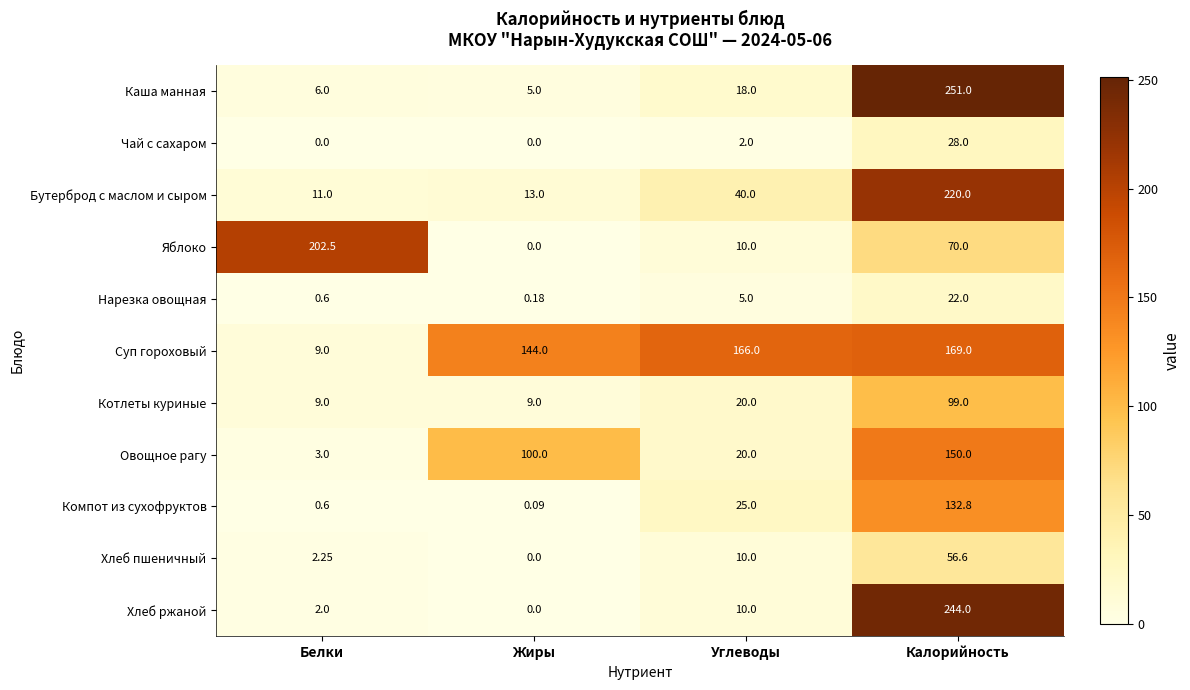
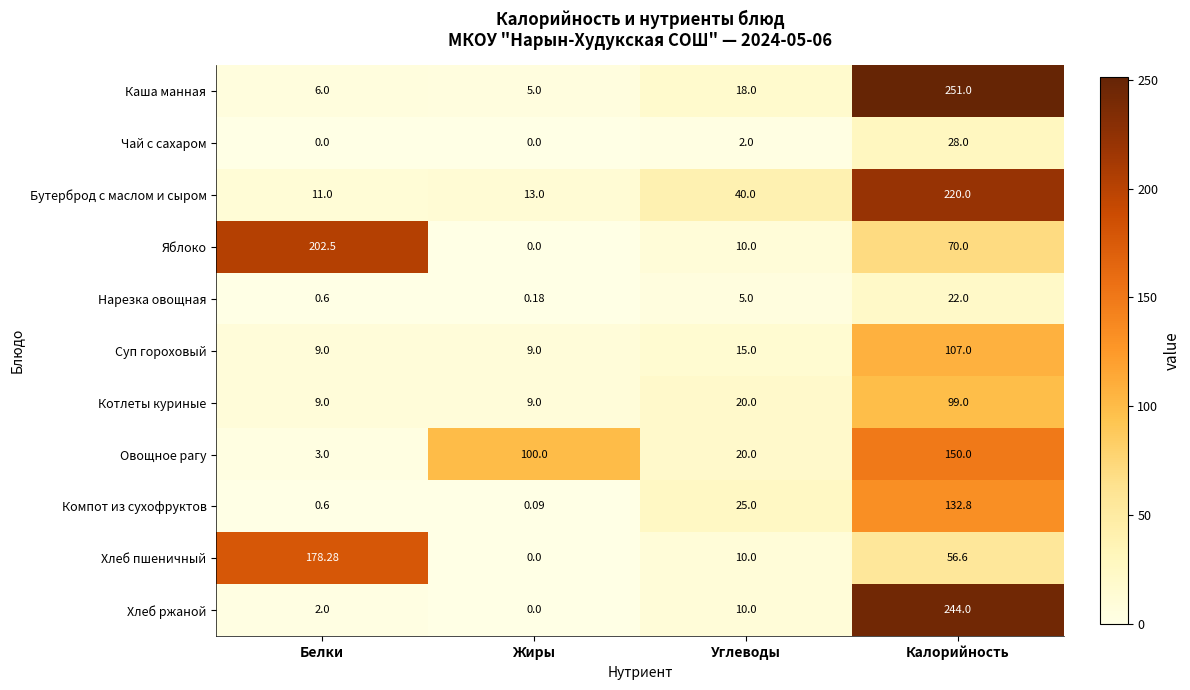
  {
    "Каша манная": {
      "Белки": 6.0,
      "Жиры": 5.0,
      "Углеводы": 18.0,
      "Калорийность": 251.0
    },
    "Чай с сахаром": {
      "Белки": 0.0,
      "Жиры": 0.0,
      "Углеводы": 2.0,
      "Калорийность": 28.0
    },
    "Бутерброд с маслом и сыром": {
      "Белки": 11.0,
      "Жиры": 13.0,
      "Углеводы": 40.0,
      "Калорийность": 220.0
    },
    "Яблоко": {
      "Белки": 202.5,
      "Жиры": 0.0,
      "Углеводы": 10.0,
      "Калорийность": 70.0
    },
    "Нарезка овощная": {
      "Белки": 0.6,
      "Жиры": 0.18,
      "Углеводы": 5.0,
      "Калорийность": 22.0
    },
    "Суп гороховый": {
      "Белки": 9.0,
-     "Жиры": 144.0,
-     "Углеводы": 166.0,
-     "Калорийность": 169.0
+     "Жиры": 9.0,
+     "Углеводы": 15.0,
+     "Калорийность": 107.0
    },
    "Котлеты куриные": {
      "Белки": 9.0,
      "Жиры": 9.0,
      "Углеводы": 20.0,
      "Калорийность": 99.0
    },
    "Овощное рагу": {
      "Белки": 3.0,
      "Жиры": 100.0,
      "Углеводы": 20.0,
      "Калорийность": 150.0
    },
    "Компот из сухофруктов": {
      "Белки": 0.6,
      "Жиры": 0.09,
      "Углеводы": 25.0,
      "Калорийность": 132.8
    },
    "Хлеб пшеничный": {
-     "Белки": 2.25,
+     "Белки": 178.28,
      "Жиры": 0.0,
      "Углеводы": 10.0,
      "Калорийность": 56.6
    },
    "Хлеб ржаной": {
      "Белки": 2.0,
      "Жиры": 0.0,
      "Углеводы": 10.0,
      "Калорийность": 244.0
    }
  }
